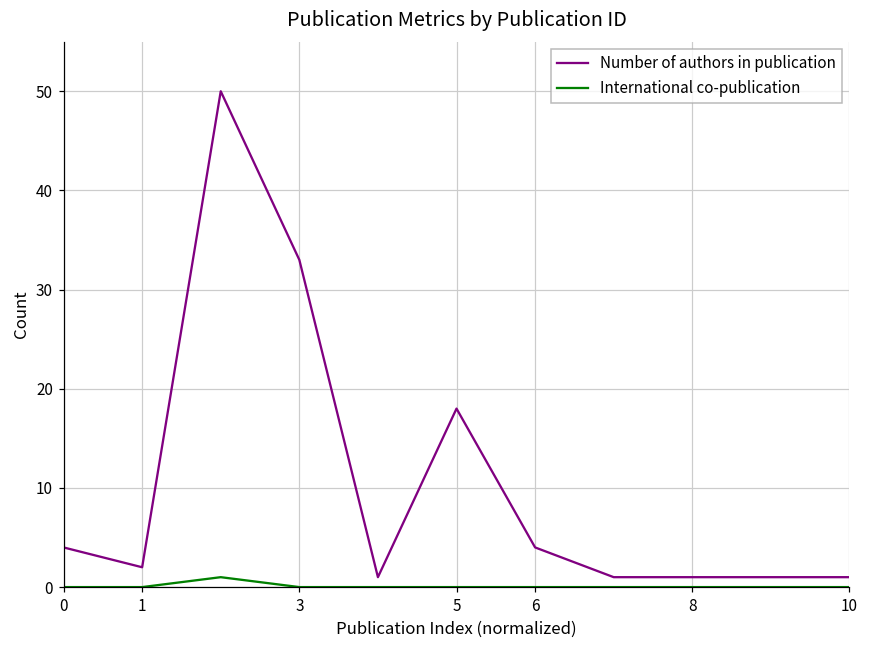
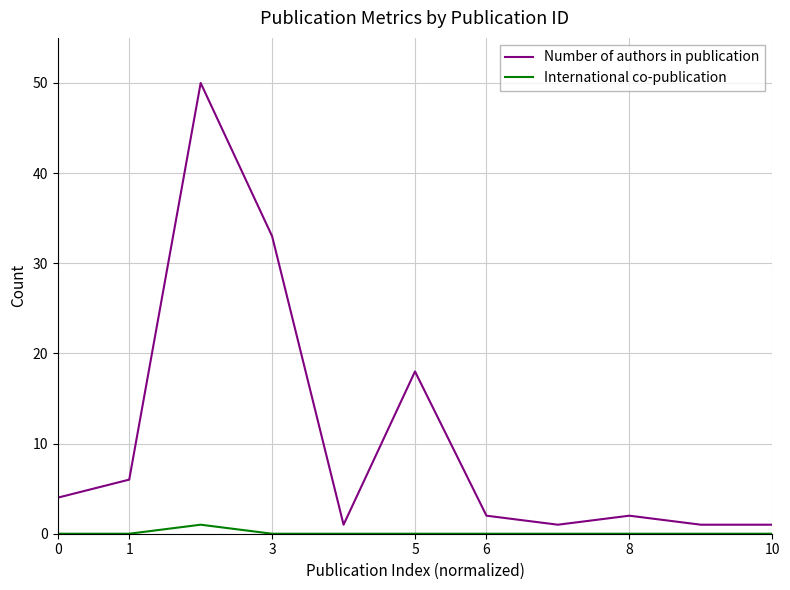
  {
    "Number of authors in publication": {
      "0": 4,
-     "1": 2,
+     "1": 6,
      "3": 33,
      "5": 18,
-     "6": 4,
-     "8": 1,
+     "6": 2,
+     "8": 2,
      "10": 1
    },
    "International co-publication": {
      "0": 0,
      "1": 0,
      "3": 0,
      "5": 0,
      "6": 0,
      "8": 0,
      "10": 0
    }
  }
